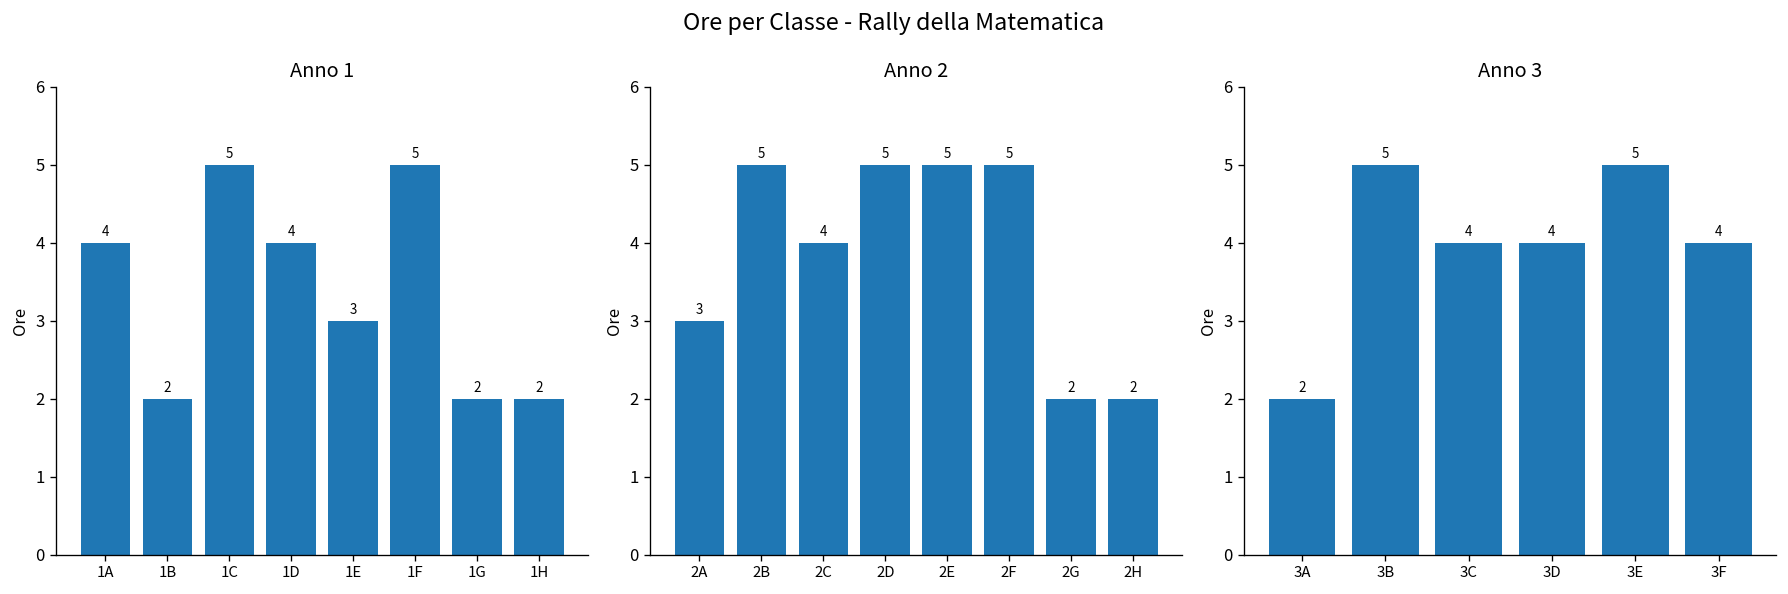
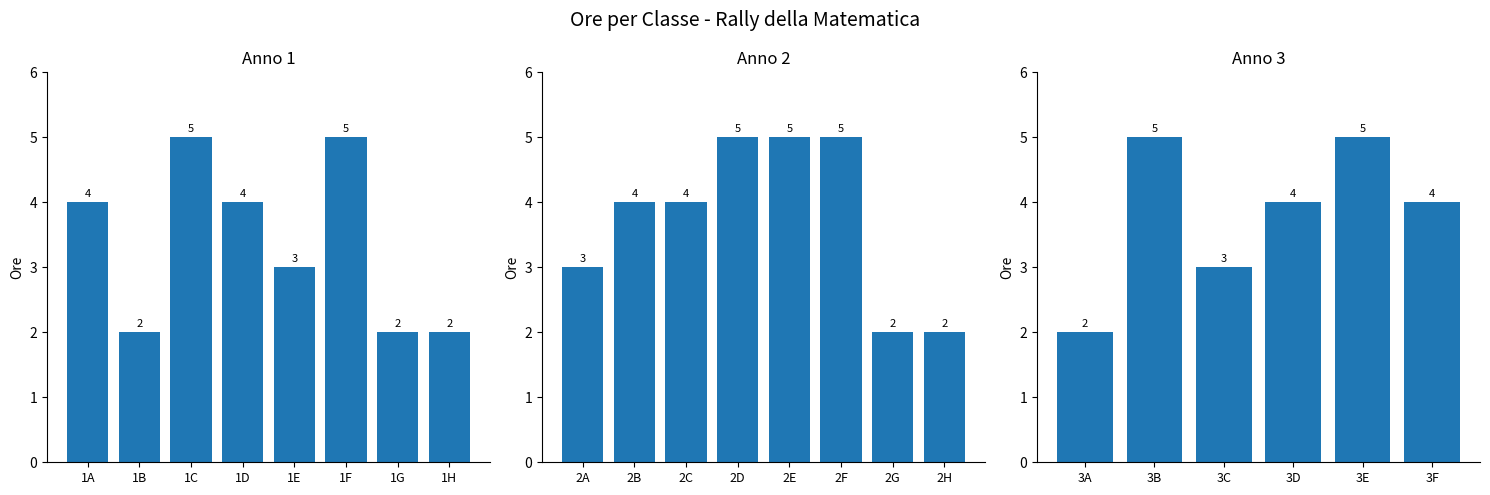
  {
    "Anno 1": {
      "1A": 4,
      "1B": 2,
      "1C": 5,
      "1D": 4,
      "1E": 3,
      "1F": 5,
      "1G": 2,
      "1H": 2
    },
    "Anno 2": {
      "2A": 3,
-     "2B": 5,
+     "2B": 4,
      "2C": 4,
      "2D": 5,
      "2E": 5,
      "2F": 5,
      "2G": 2,
      "2H": 2
    },
    "Anno 3": {
      "3A": 2,
      "3B": 5,
-     "3C": 4,
+     "3C": 3,
      "3D": 4,
      "3E": 5,
      "3F": 4
    }
  }
